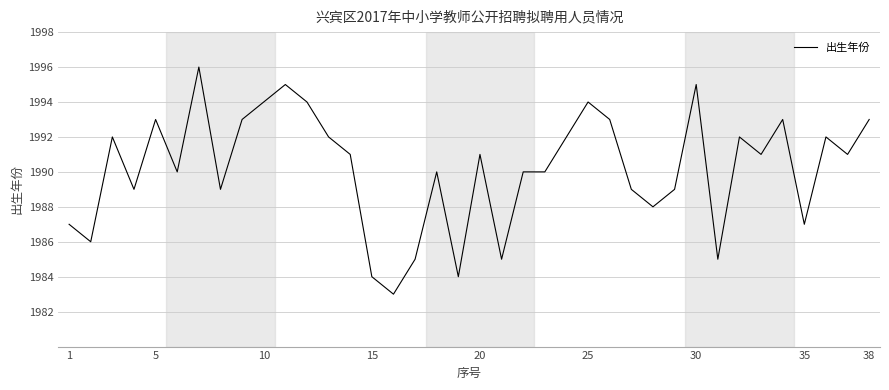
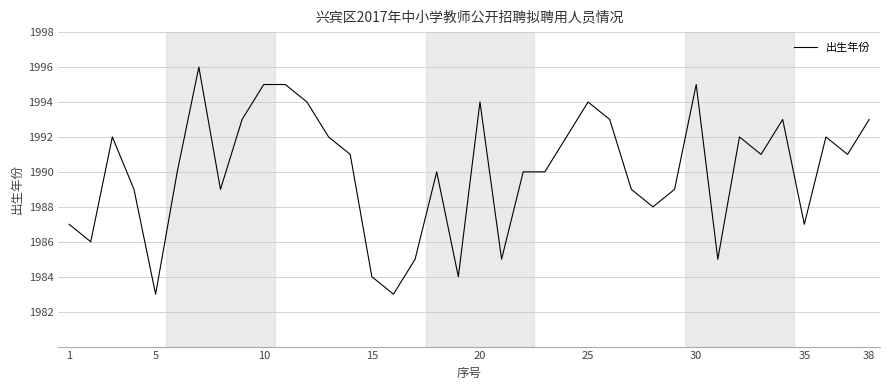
  {
    "1": 1987,
-   "5": 1993,
-   "10": 1994,
+   "5": 1983,
+   "10": 1995,
    "15": 1984,
-   "20": 1991,
+   "20": 1994,
    "25": 1994,
    "30": 1995,
    "35": 1987,
    "38": 1993
  }
